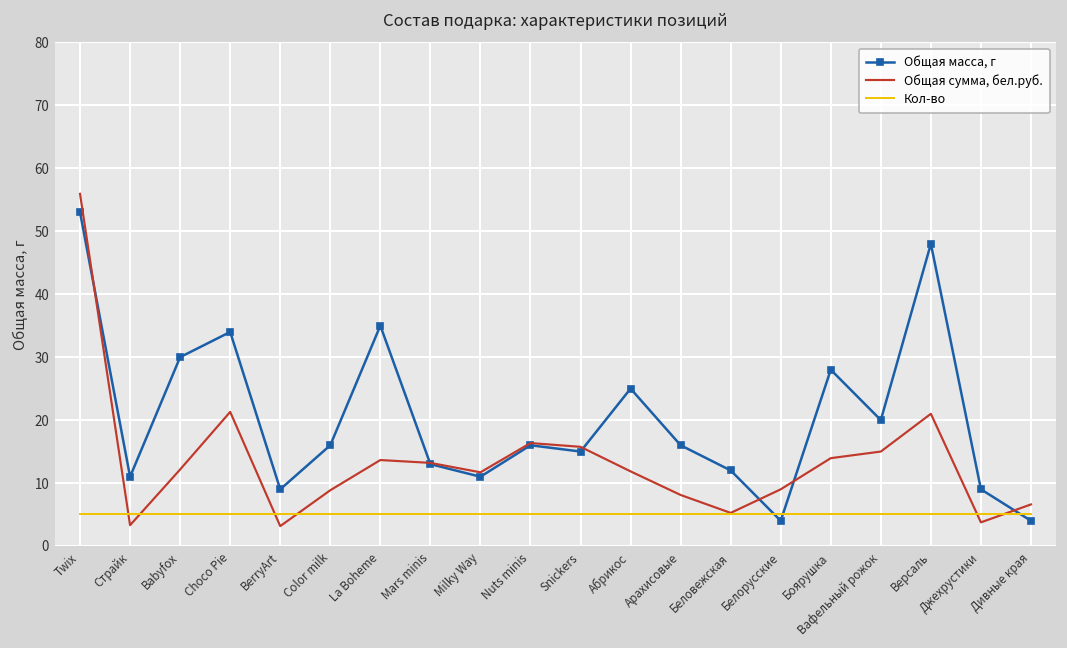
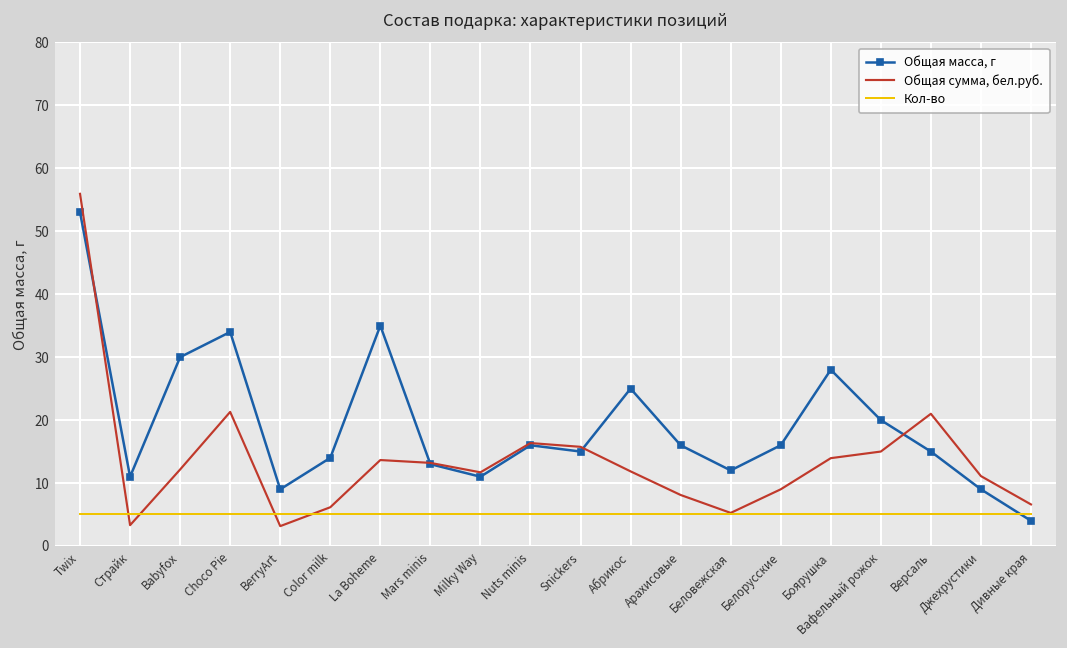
  {
    "Общая масса, г": {
      "Twix": 53,
      "Страйк": 11,
      "Babyfox": 30,
      "Choco Pie": 34,
      "BerryArt": 9,
-     "Color milk": 16,
+     "Color milk": 14,
      "La Boheme": 35,
      "Milky Way": 11,
      "Snickers": 15,
      "Абрикос": 25,
      "Арахисовые": 16,
      "Беловежская": 12,
-     "Белорусские": 4,
+     "Белорусские": 16,
      "Боярушка": 28,
      "Вафельный рожок": 20,
-     "Версаль": 48,
+     "Версаль": 15,
      "Джехрустики": 9,
      "Дивные края": 4
    },
    "Общая сумма, бел.руб.": {
      "Twix": 56,
      "Страйк": 3,
      "Babyfox": 12,
      "Choco Pie": 21,
      "BerryArt": 3,
-     "Color milk": 9,
+     "Color milk": 6,
      "La Boheme": 14,
      "Milky Way": 12,
      "Snickers": 16,
      "Абрикос": 12,
      "Арахисовые": 8,
      "Белорусские": 9,
      "Боярушка": 14,
      "Вафельный рожок": 15,
      "Версаль": 21,
-     "Джехрустики": 4,
+     "Джехрустики": 11,
      "Дивные края": 7
    },
    "Кол-во": {
      "Twix": 5,
      "Страйк": 5,
      "Babyfox": 5,
      "Choco Pie": 5,
      "BerryArt": 5,
      "Color milk": 5,
      "La Boheme": 5,
      "Mars minis": 5,
      "Milky Way": 5,
      "Nuts minis": 5,
      "Snickers": 5,
      "Абрикос": 5,
      "Арахисовые": 5,
      "Белорусские": 5,
      "Боярушка": 5,
      "Вафельный рожок": 5,
      "Версаль": 5,
      "Джехрустики": 5,
      "Дивные края": 5
    }
  }
